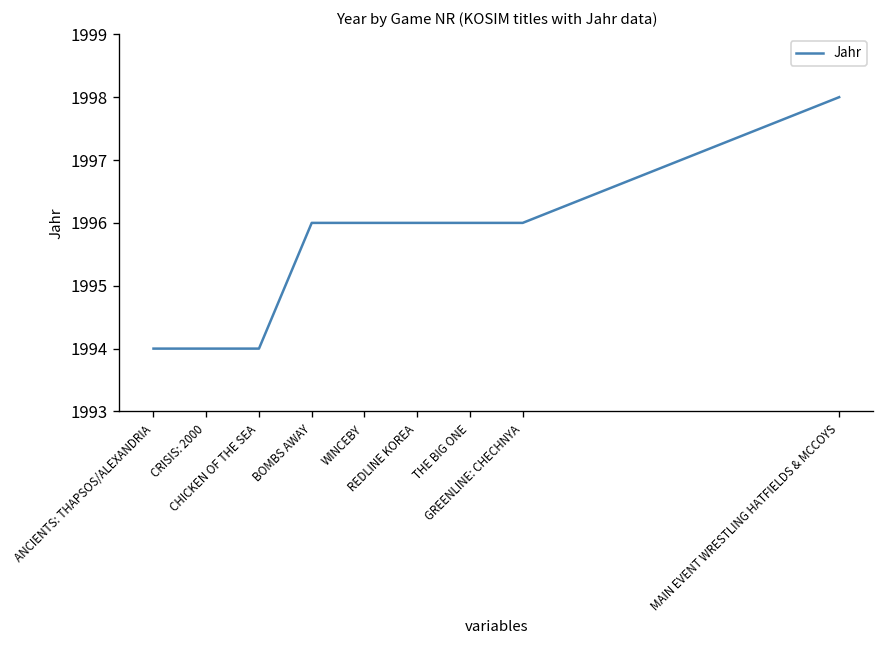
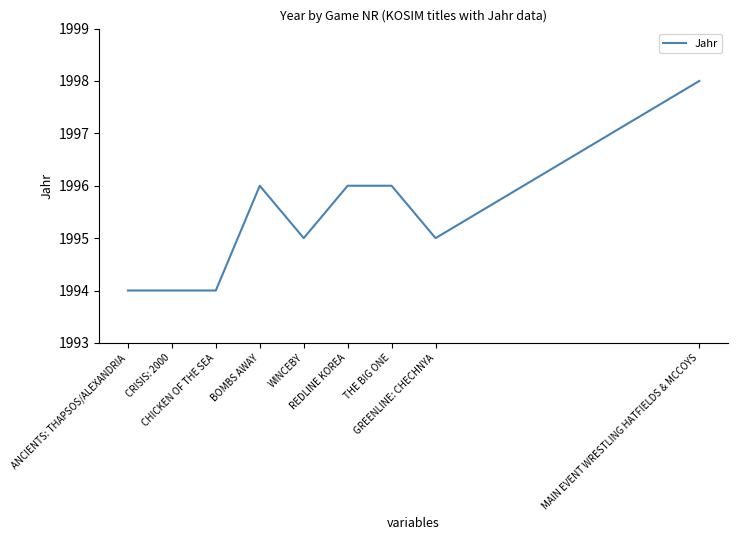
  {
    "ANCIENTS: THAPSOS/ALEXANDRIA": 1994,
    "CRISIS: 2000": 1994,
    "CHICKEN OF THE SEA": 1994,
    "BOMBS AWAY": 1996,
-   "WINCEBY": 1996,
+   "WINCEBY": 1995,
    "REDLINE KOREA": 1996,
    "THE BIG ONE": 1996,
-   "GREENLINE: CHECHNYA": 1996,
+   "GREENLINE: CHECHNYA": 1995,
    "MAIN EVENT WRESTLING HATFIELDS & MCCOYS": 1998
  }
